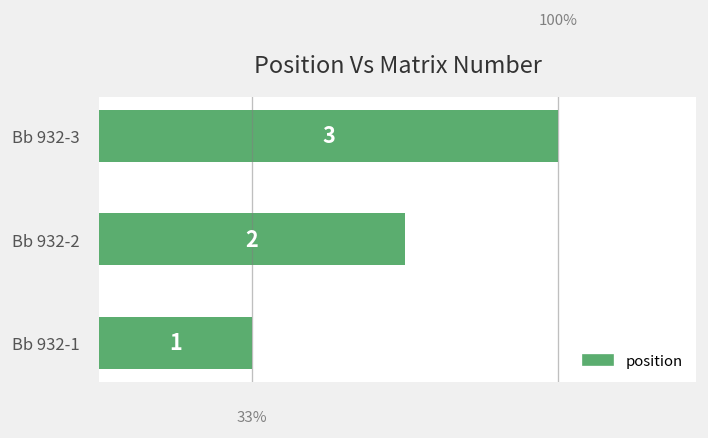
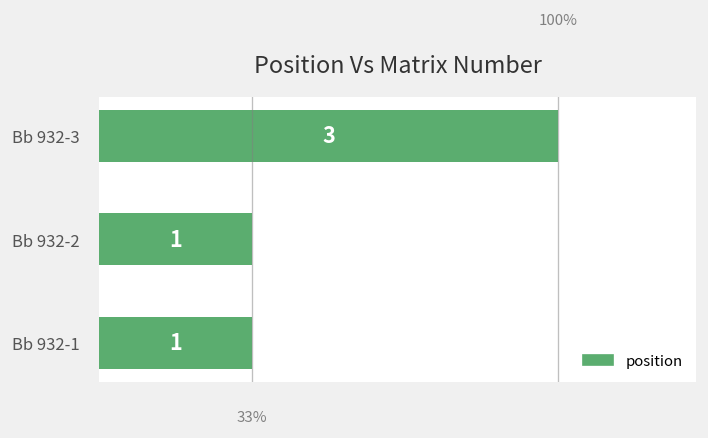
  {
    "Bb 932-3": 3,
-   "Bb 932-2": 2,
+   "Bb 932-2": 1,
    "Bb 932-1": 1
  }
